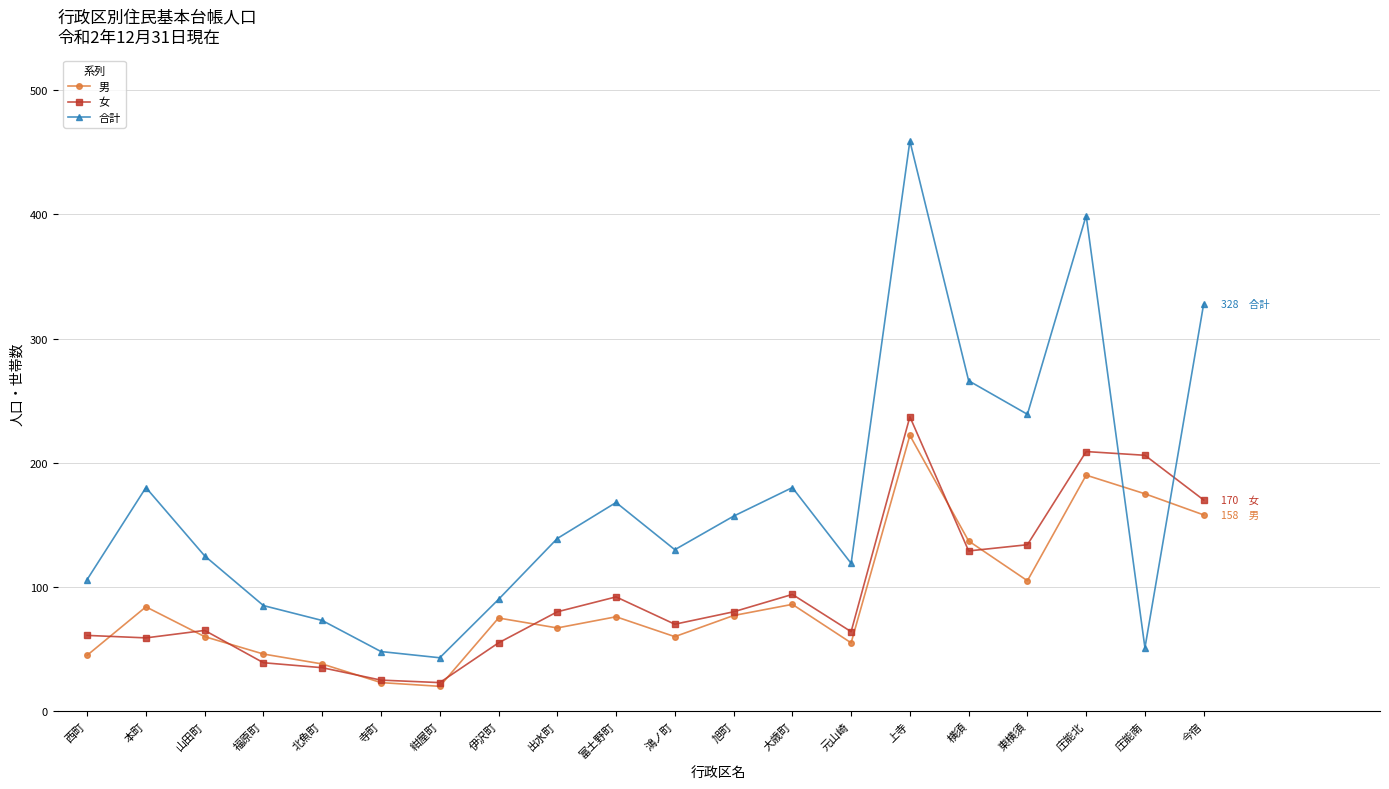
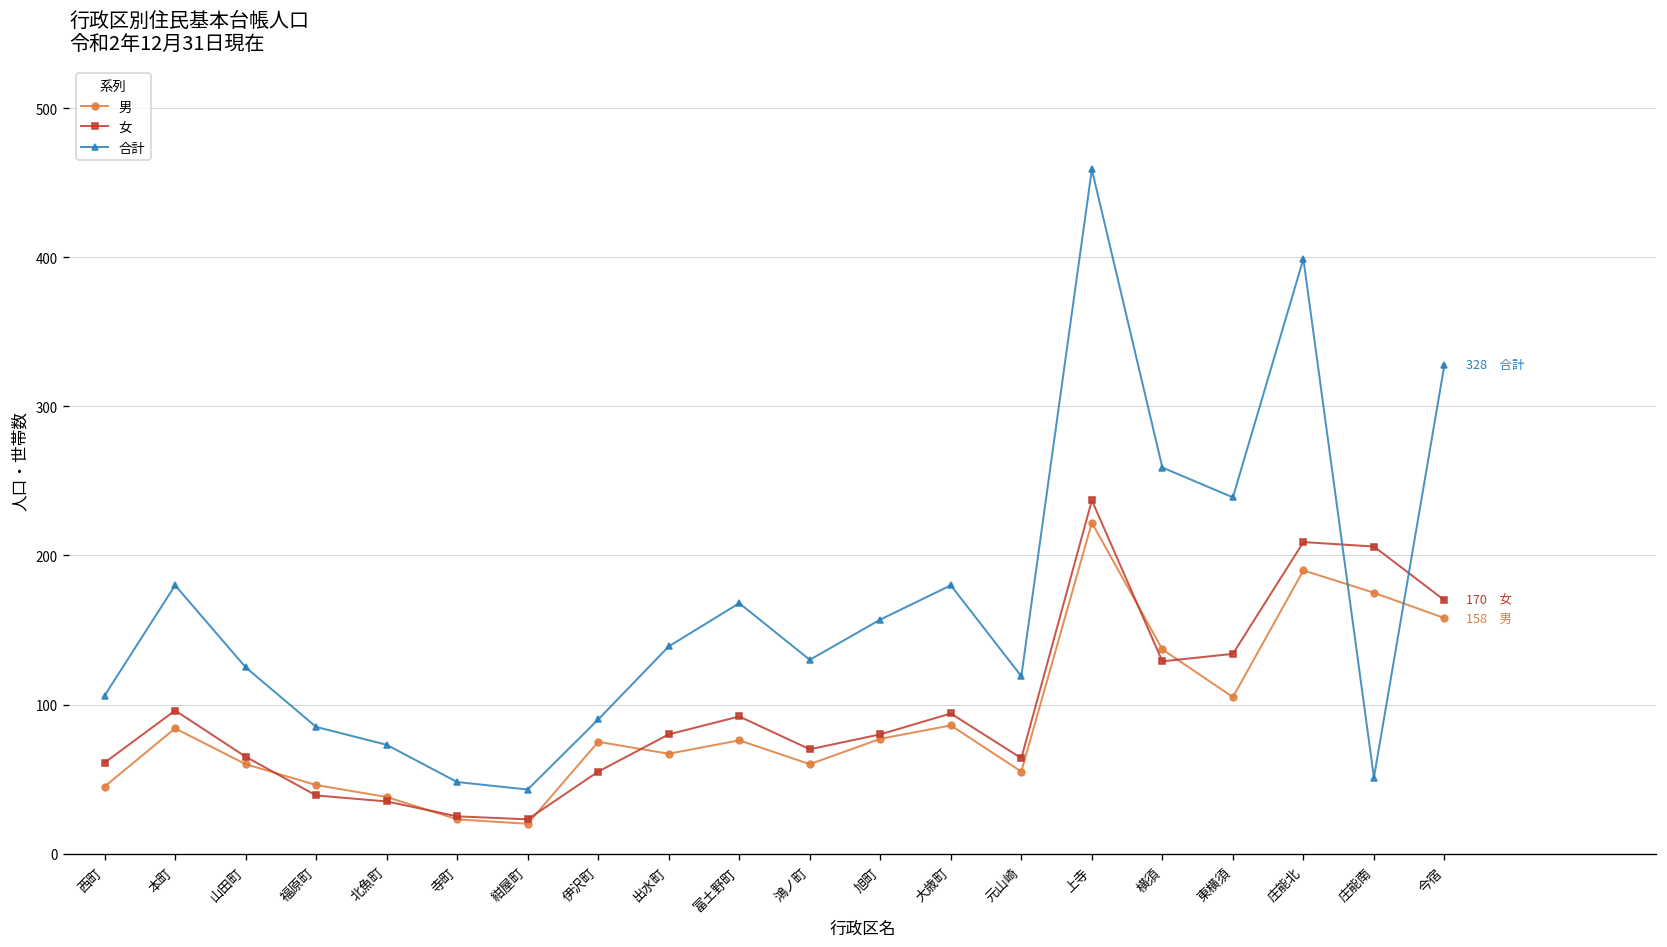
  {
    "男": {
      "今宿": 158
    },
    "女": {
      "西町": 61,
-     "本町": 59,
+     "本町": 96,
      "山田町": 65,
      "福原町": 39,
      "北魚町": 35,
      "紺屋町": 23,
      "伊沢町": 55,
      "出水町": 80,
      "富土野町": 92,
      "鴻ノ町": 70,
      "旭町": 80,
      "大歳町": 94,
      "元山崎": 64,
      "上寺": 237,
      "横須": 129,
      "東横須": 134,
      "庄能北": 209,
      "庄能南": 206
    },
    "合計": {
      "西町": 106,
      "本町": 180,
      "山田町": 125,
      "福原町": 85,
      "北魚町": 73,
      "寺町": 48,
      "紺屋町": 43,
      "伊沢町": 90,
      "出水町": 139,
      "富土野町": 168,
      "鴻ノ町": 130,
      "旭町": 157,
      "大歳町": 180,
      "元山崎": 119,
      "上寺": 459,
-     "横須": 266,
+     "横須": 259,
      "東横須": 239,
      "庄能北": 399,
      "庄能南": 51
    }
  }
